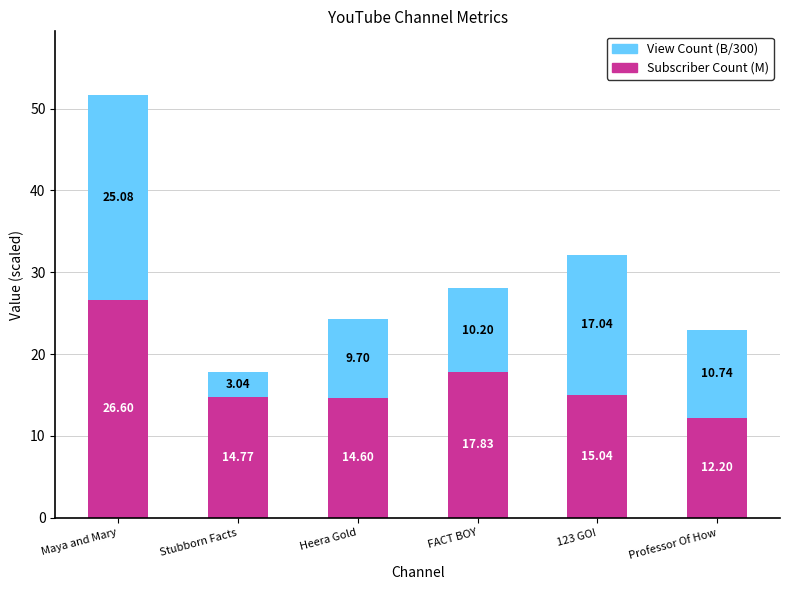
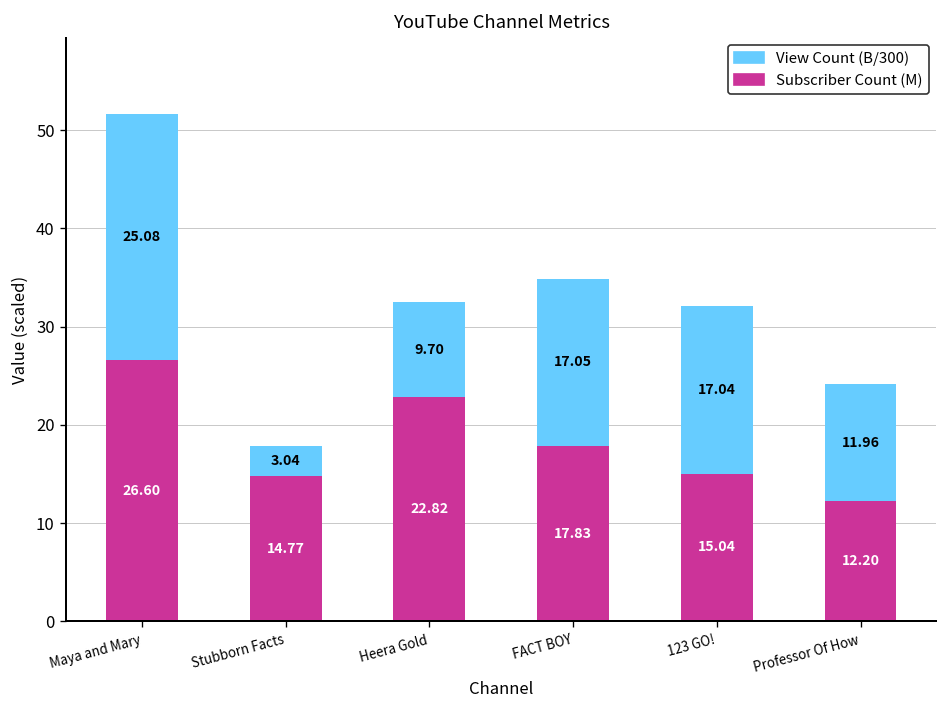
  {
    "Subscriber Count (M)": {
      "Maya and Mary": 26.60,
      "Stubborn Facts": 14.77,
-     "Heera Gold": 14.60,
+     "Heera Gold": 22.82,
      "FACT BOY": 17.83,
      "123 GO!": 15.04,
      "Professor Of How": 12.20
    },
    "View Count (B/300)": {
      "Maya and Mary": 25.08,
      "Stubborn Facts": 3.04,
      "Heera Gold": 9.70,
-     "FACT BOY": 10.20,
+     "FACT BOY": 17.05,
      "123 GO!": 17.04,
-     "Professor Of How": 10.74
+     "Professor Of How": 11.96
    }
  }
